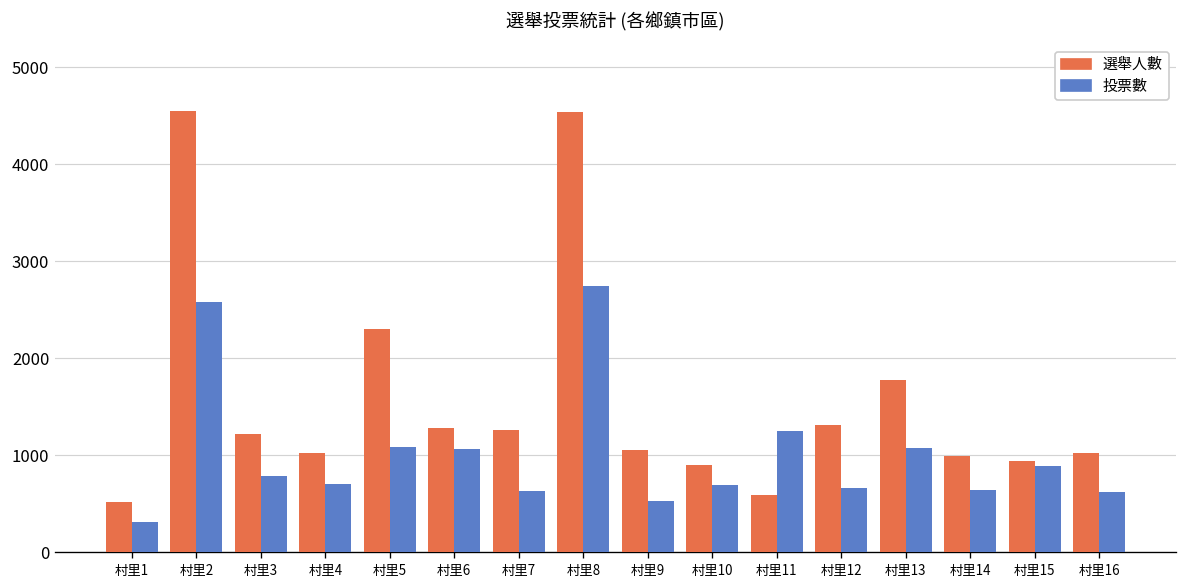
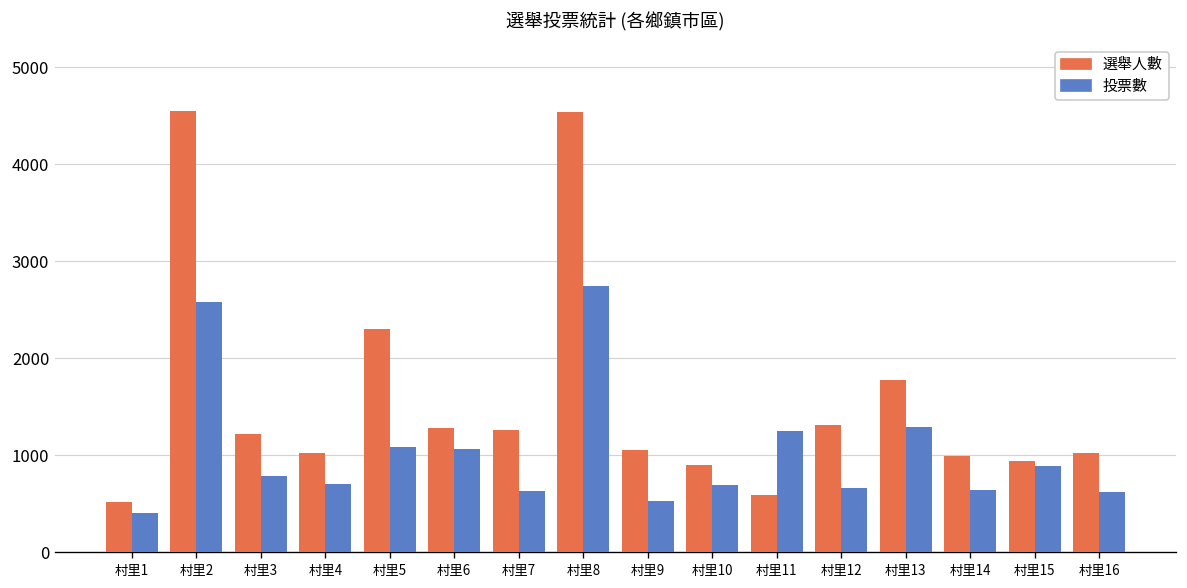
  {
    "選舉人數": {
      "村里1": 500,
      "村里2": 4600,
      "村里3": 1200,
      "村里4": 1000,
      "村里5": 2300,
      "村里6": 1300,
      "村里7": 1300,
      "村里8": 4500,
      "村里9": 1100,
      "村里10": 900,
      "村里11": 600,
      "村里12": 1300,
      "村里13": 1800,
      "村里14": 1000,
      "村里15": 900,
      "村里16": 1000
    },
    "投票數": {
-     "村里1": 300,
+     "村里1": 400,
      "村里2": 2600,
      "村里3": 800,
      "村里4": 700,
      "村里5": 1100,
      "村里6": 1100,
      "村里7": 600,
      "村里8": 2700,
      "村里9": 500,
      "村里10": 700,
      "村里11": 1200,
      "村里12": 700,
-     "村里13": 1100,
+     "村里13": 1300,
      "村里14": 600,
      "村里15": 900,
      "村里16": 600
    }
  }
